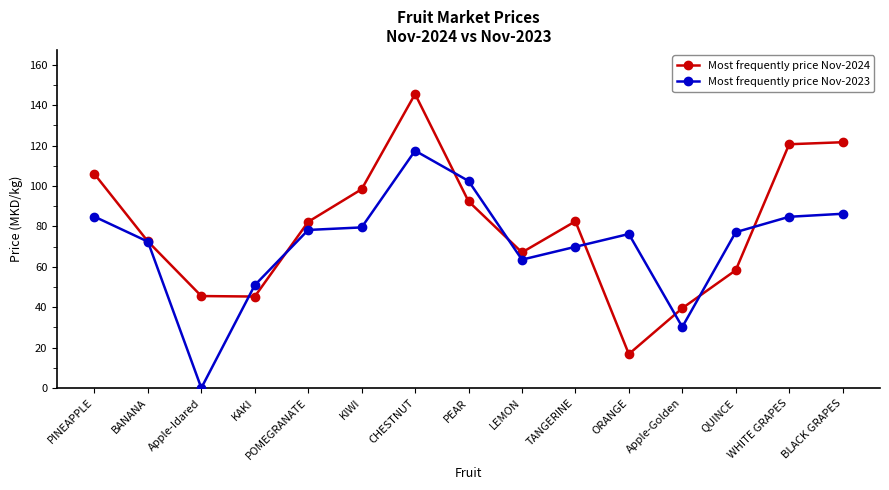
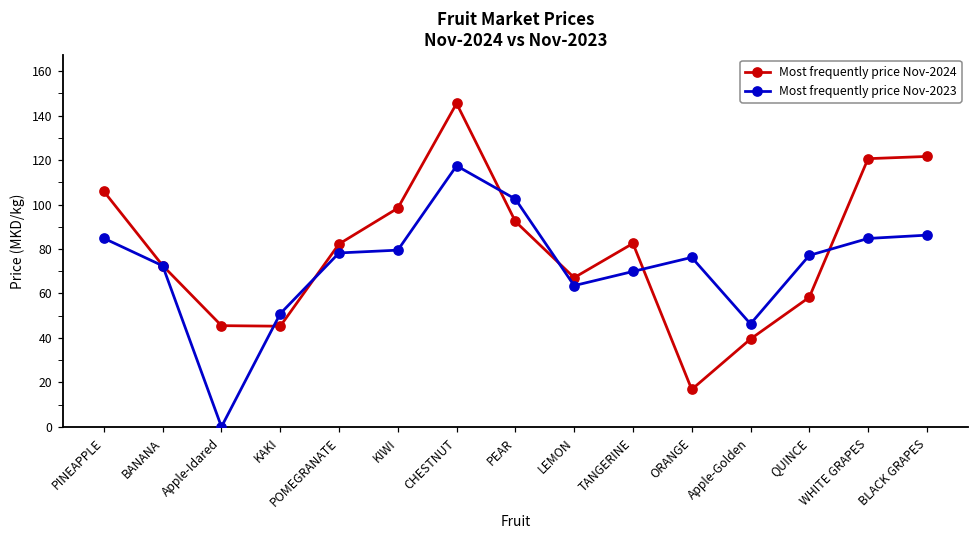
  {
    "Most frequently price Nov-2024": {
      "PINEAPPLE": 106,
      "Apple-Idared": 46,
      "KAKI": 45,
      "POMEGRANATE": 82,
      "KIWI": 98,
      "CHESTNUT": 146,
      "PEAR": 92,
      "LEMON": 67,
      "TANGERINE": 83,
      "ORANGE": 17,
      "Apple-Golden": 40,
      "QUINCE": 58,
      "WHITE GRAPES": 121,
      "BLACK GRAPES": 122
    },
    "Most frequently price Nov-2023": {
      "PINEAPPLE": 85,
      "Apple-Idared": 0,
      "KAKI": 51,
      "POMEGRANATE": 78,
      "KIWI": 80,
      "CHESTNUT": 117,
      "PEAR": 103,
      "LEMON": 64,
      "TANGERINE": 70,
      "ORANGE": 76,
-     "Apple-Golden": 30,
+     "Apple-Golden": 46,
      "QUINCE": 77,
      "WHITE GRAPES": 85,
      "BLACK GRAPES": 86
    }
  }
